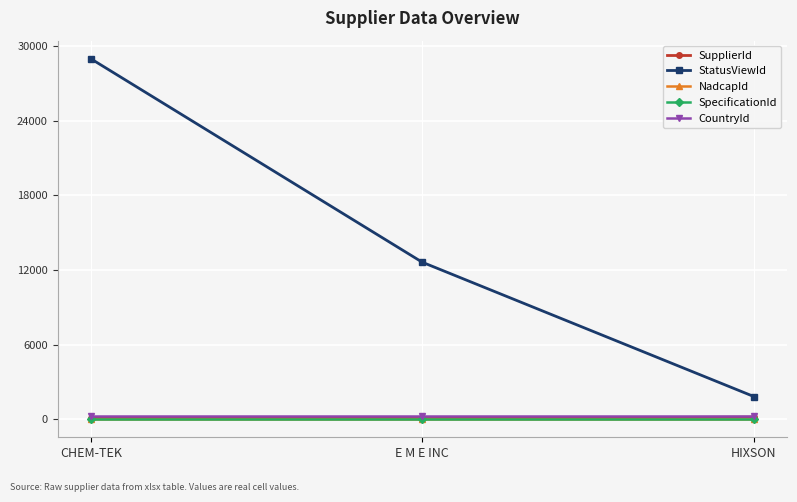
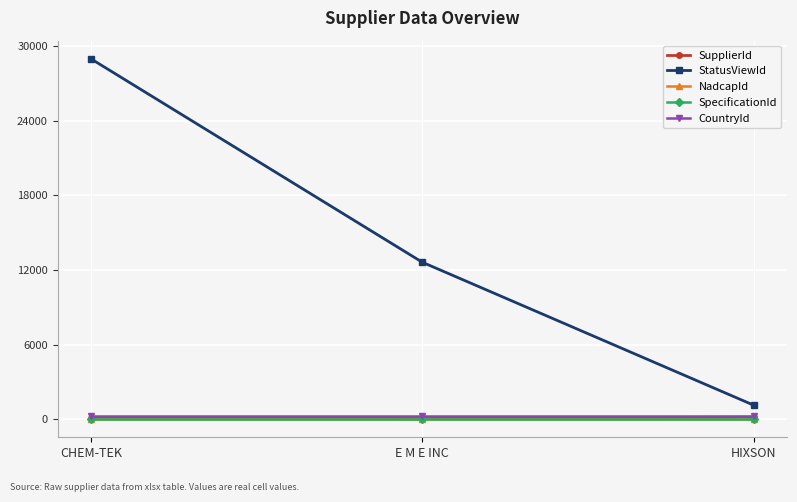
  {
    "StatusViewId": {
      "CHEM-TEK": 29000,
      "E M E INC": 12600,
-     "HIXSON": 1800
+     "HIXSON": 1100
    }
  }
